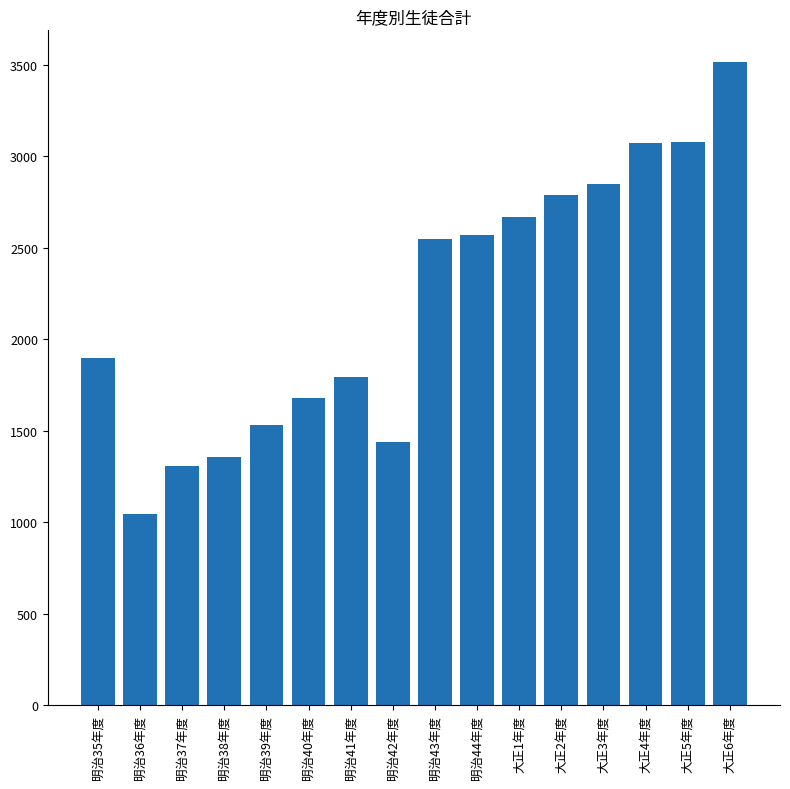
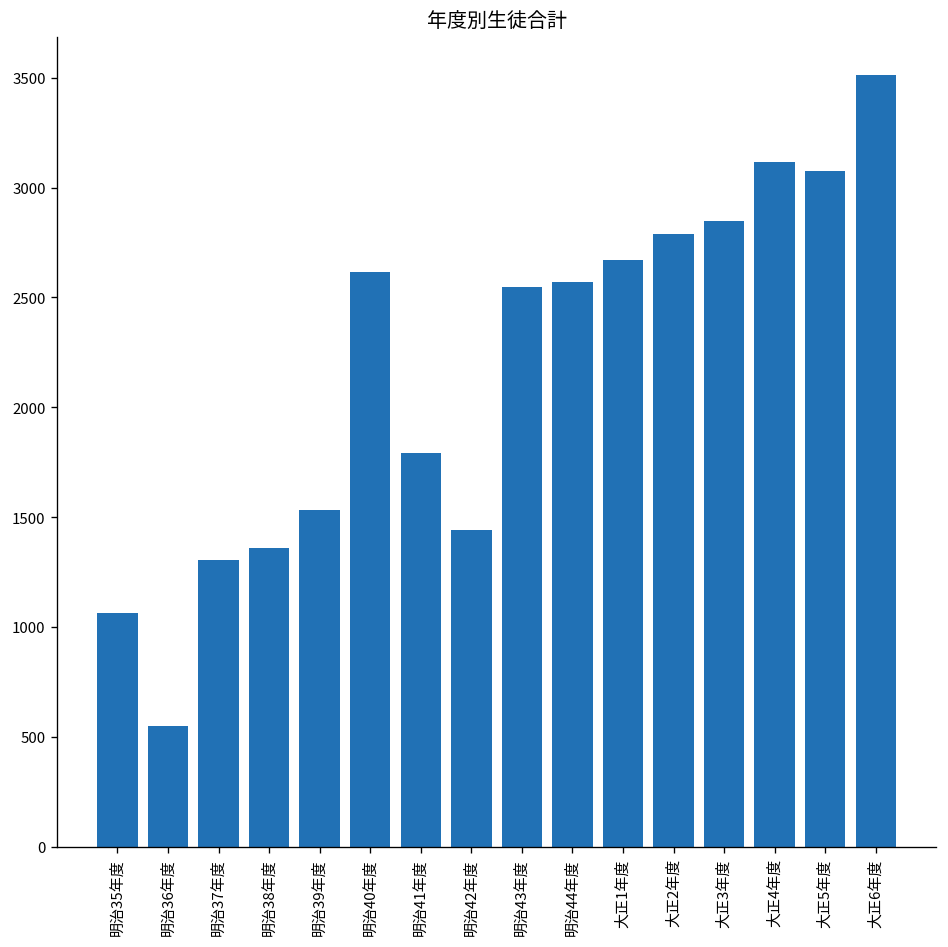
  {
-   "明治35年度": 1900,
-   "明治36年度": 1040,
+   "明治35年度": 1060,
+   "明治36年度": 550,
    "明治37年度": 1310,
    "明治38年度": 1360,
    "明治39年度": 1530,
-   "明治40年度": 1680,
+   "明治40年度": 2610,
    "明治41年度": 1790,
    "明治42年度": 1440,
    "明治43年度": 2550,
    "明治44年度": 2570,
    "大正1年度": 2670,
    "大正2年度": 2790,
    "大正3年度": 2850,
-   "大正4年度": 3070,
+   "大正4年度": 3120,
    "大正5年度": 3080,
    "大正6年度": 3510
  }
